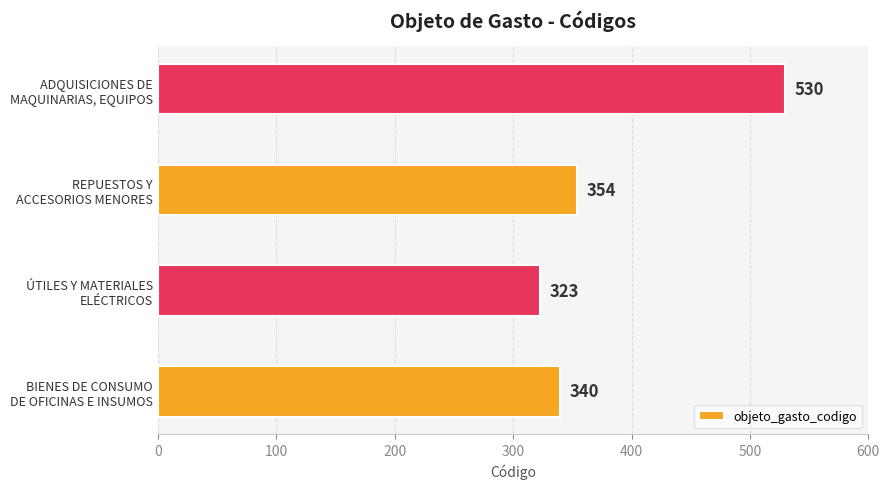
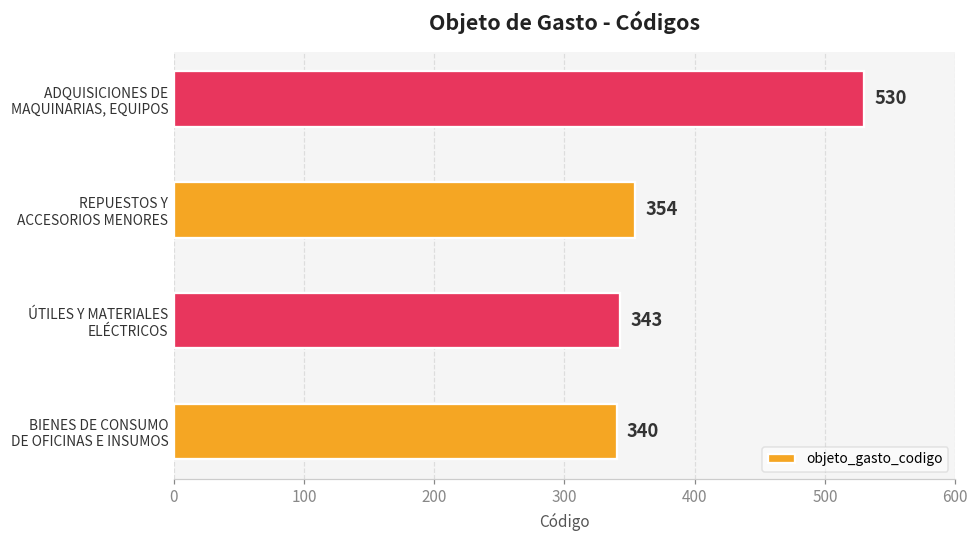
  {
    "ADQUISICIONES DE MAQUINARIAS, EQUIPOS": 530,
    "REPUESTOS Y ACCESORIOS MENORES": 354,
-   "ÚTILES Y MATERIALES ELÉCTRICOS": 323,
+   "ÚTILES Y MATERIALES ELÉCTRICOS": 343,
    "BIENES DE CONSUMO DE OFICINAS E INSUMOS": 340
  }
